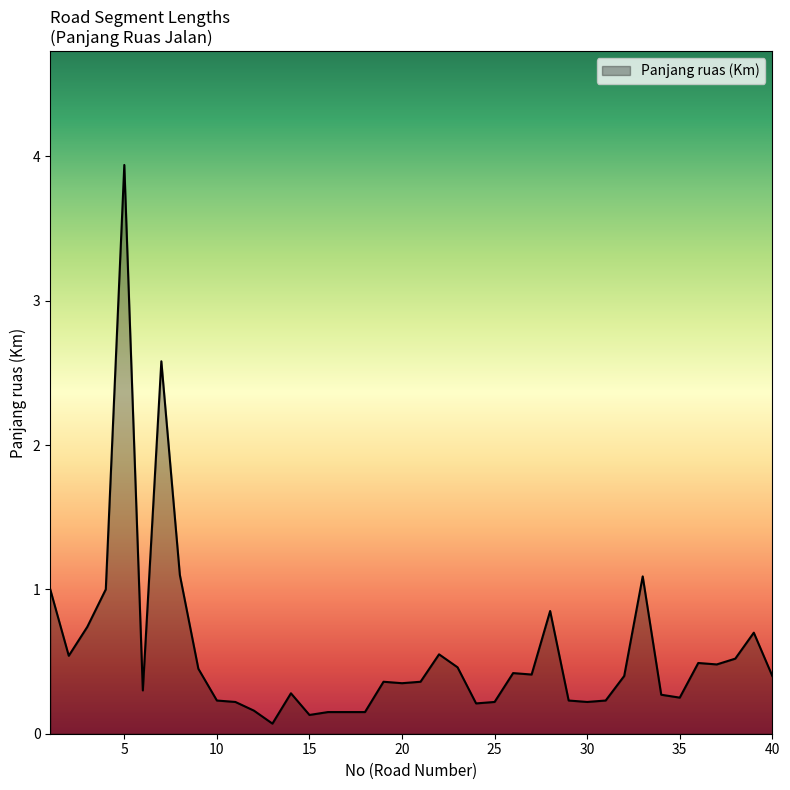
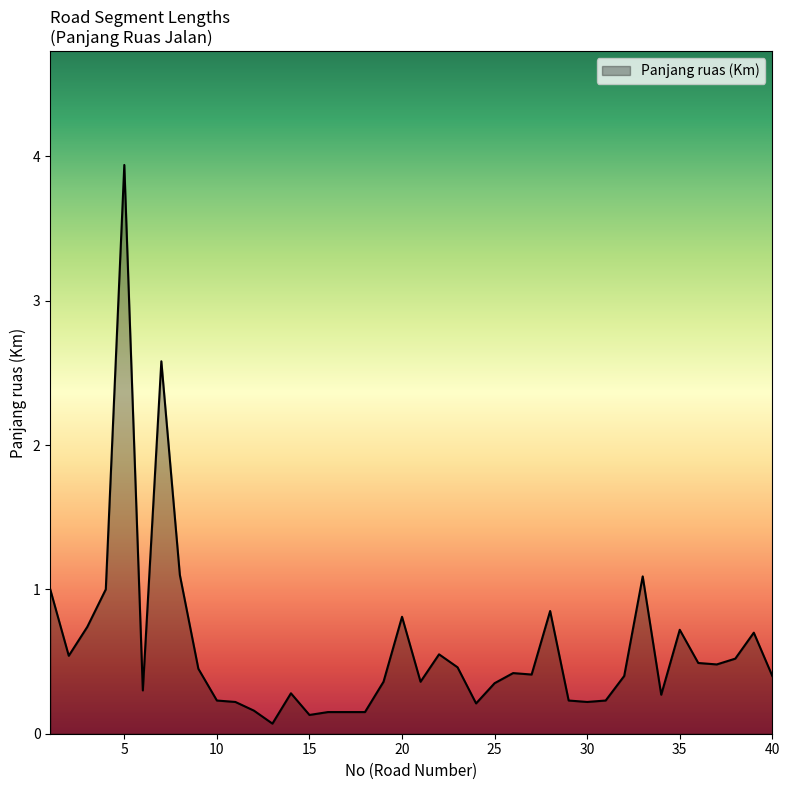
  {
    "5": 3.94,
    "10": 0.23,
    "15": 0.13,
-   "20": 0.35,
-   "25": 0.22,
+   "20": 0.81,
+   "25": 0.35,
    "30": 0.22,
-   "35": 0.25,
+   "35": 0.72,
    "40": 0.40
  }
